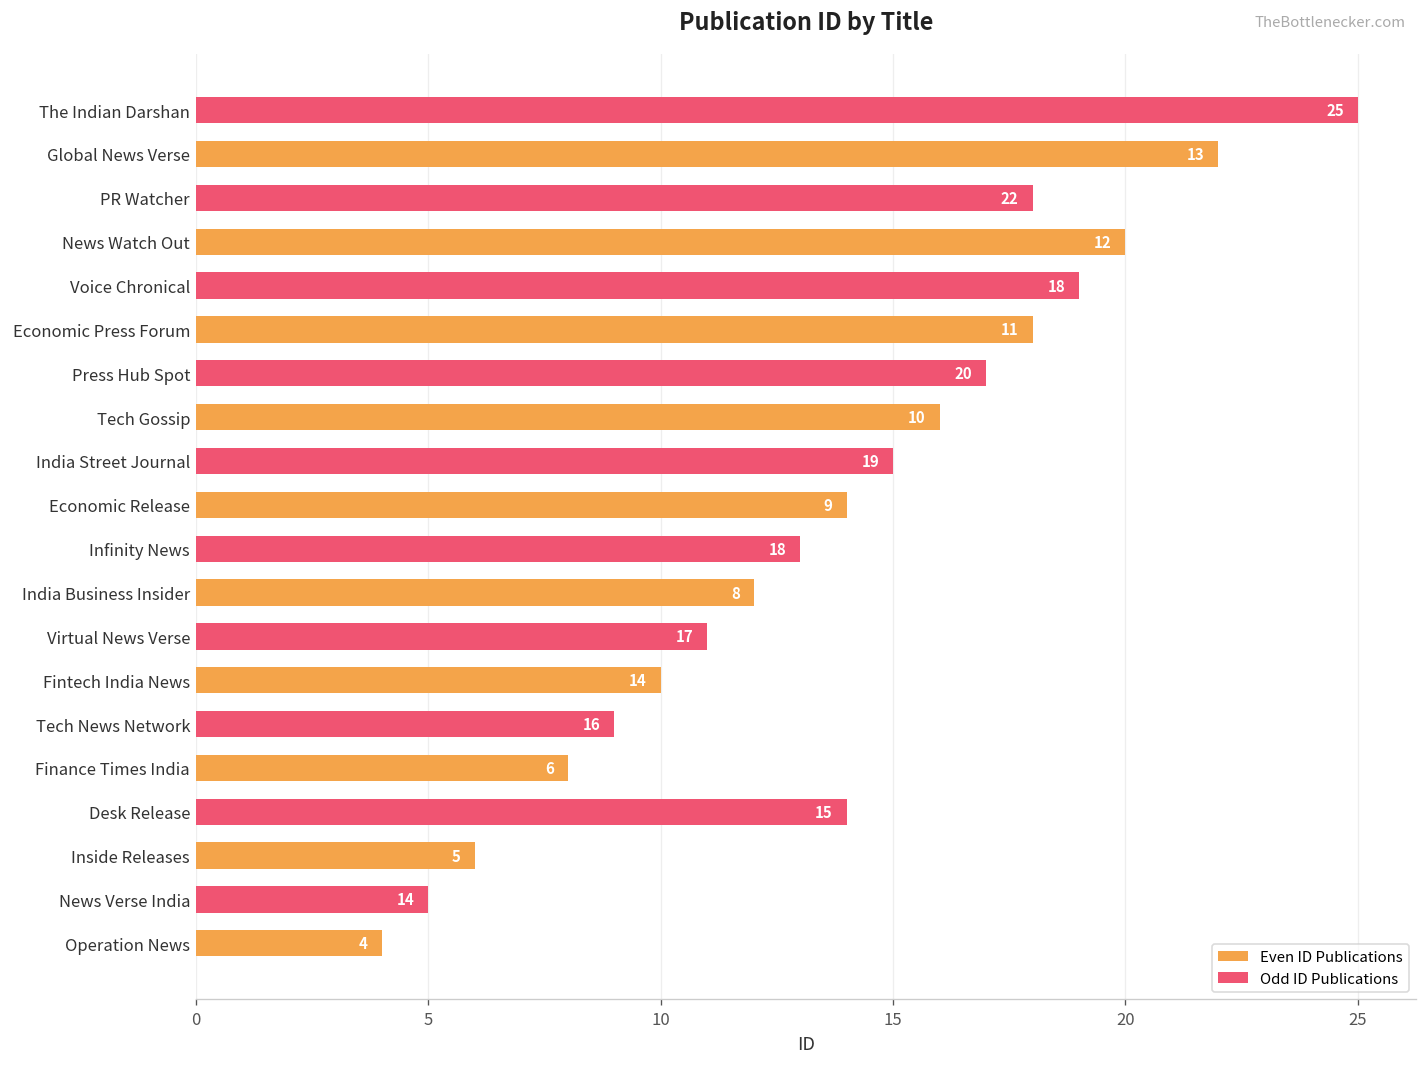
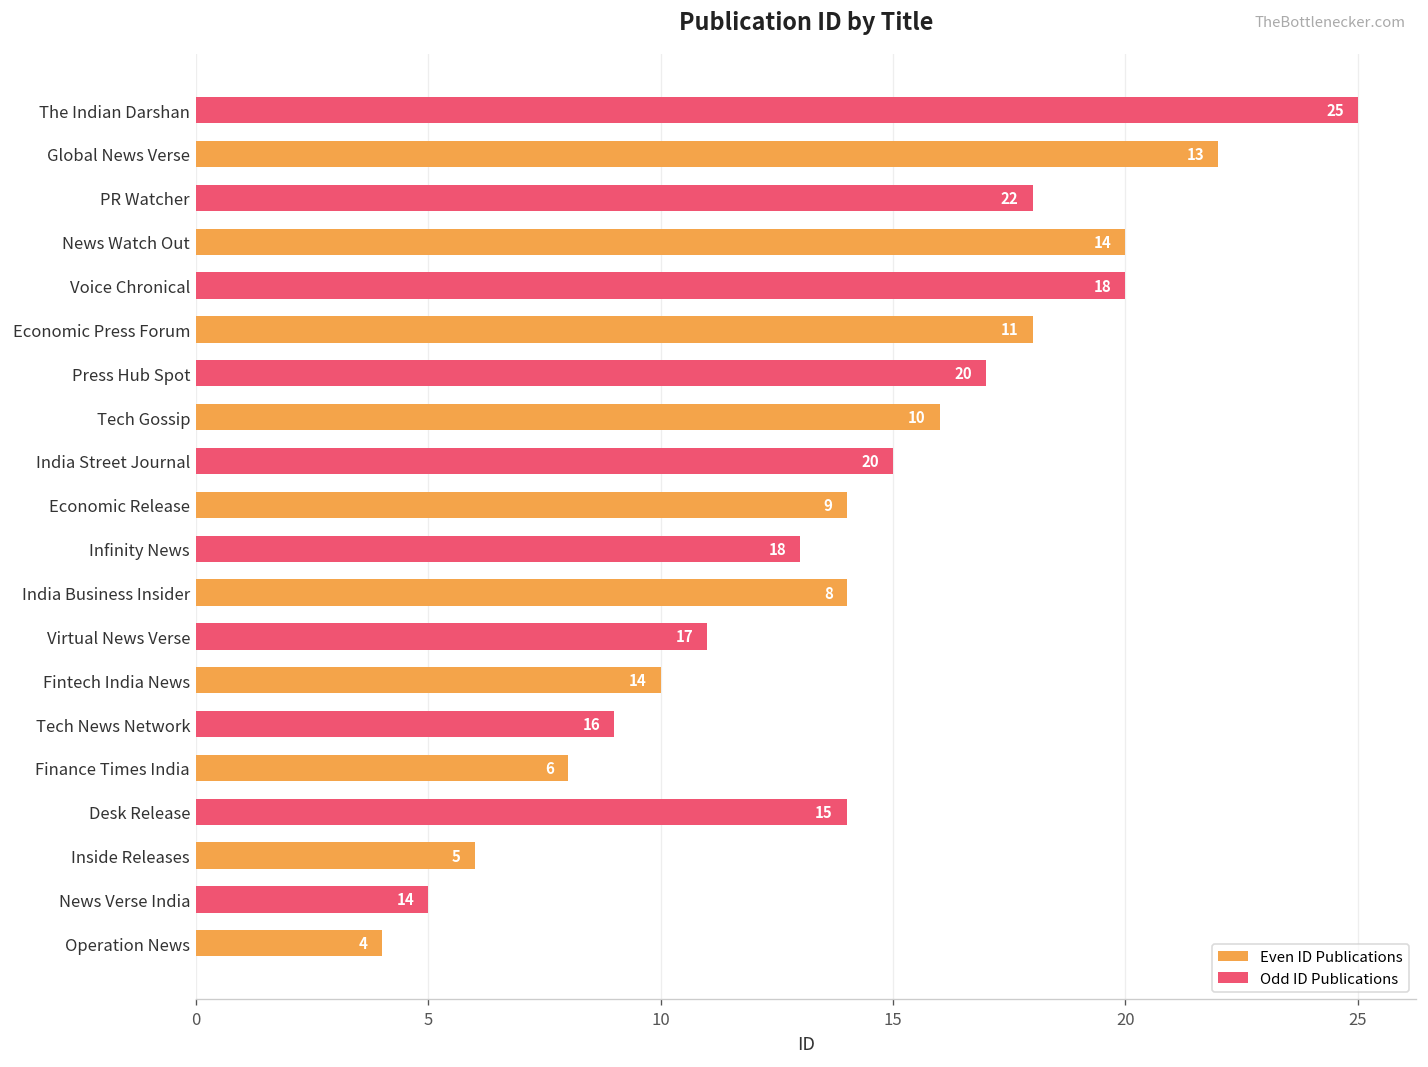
  {
    "Even ID Publications": {
-     "India Business Insider": 12,
+     "India Business Insider": 14,
      "Operation News": 4
    },
    "Odd ID Publications": {
      "The Indian Darshan": 25,
-     "Voice Chronical": 19
+     "Voice Chronical": 20
    }
  }
